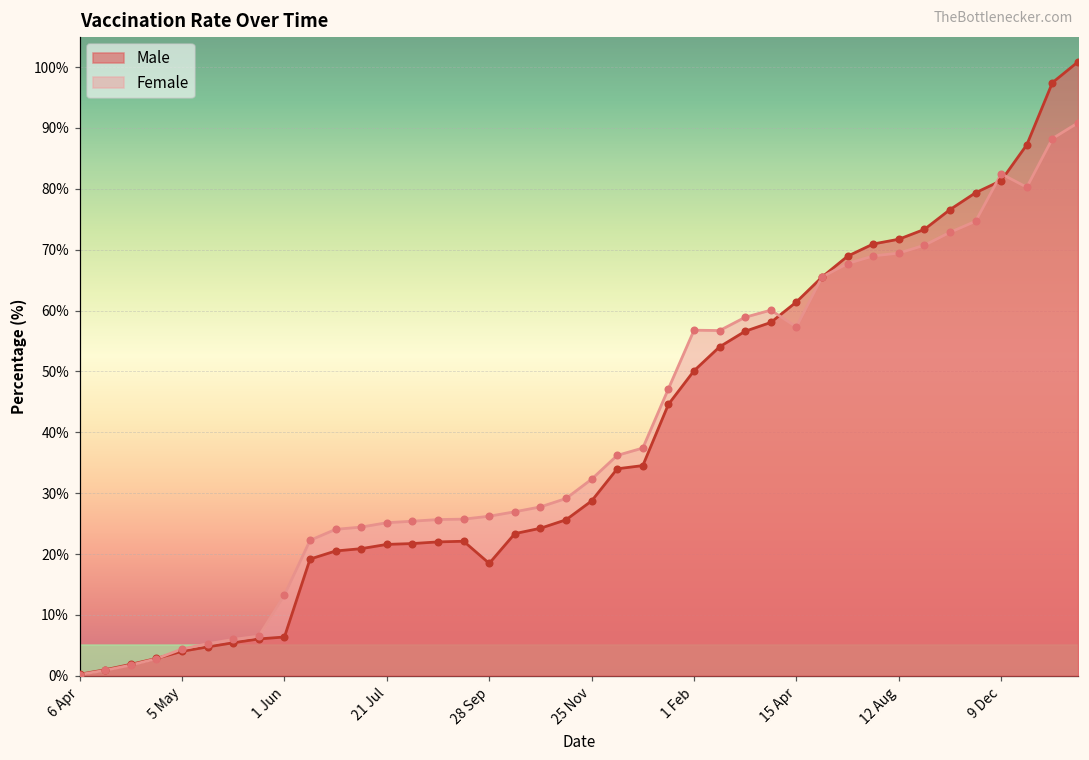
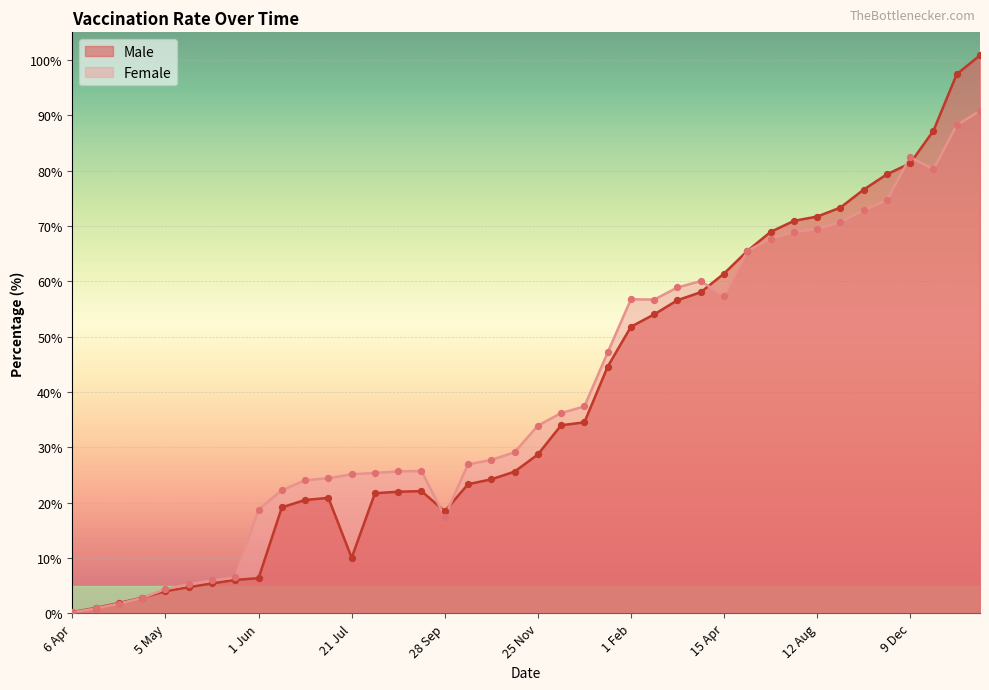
  {
    "Male": {
      "1 Jun": "6%",
-     "21 Jul": "22%",
+     "21 Jul": "10%",
      "28 Sep": "18%",
      "25 Nov": "29%",
-     "1 Feb": "50%",
+     "1 Feb": "52%",
      "15 Apr": "61%",
      "12 Aug": "72%",
      "9 Dec": "81%"
    },
    "Female": {
-     "1 Jun": "13%",
+     "1 Jun": "19%",
      "21 Jul": "25%",
-     "28 Sep": "26%",
-     "25 Nov": "32%",
+     "28 Sep": "18%",
+     "25 Nov": "34%",
      "1 Feb": "57%",
      "15 Apr": "57%",
      "12 Aug": "69%",
      "9 Dec": "82%"
    }
  }
